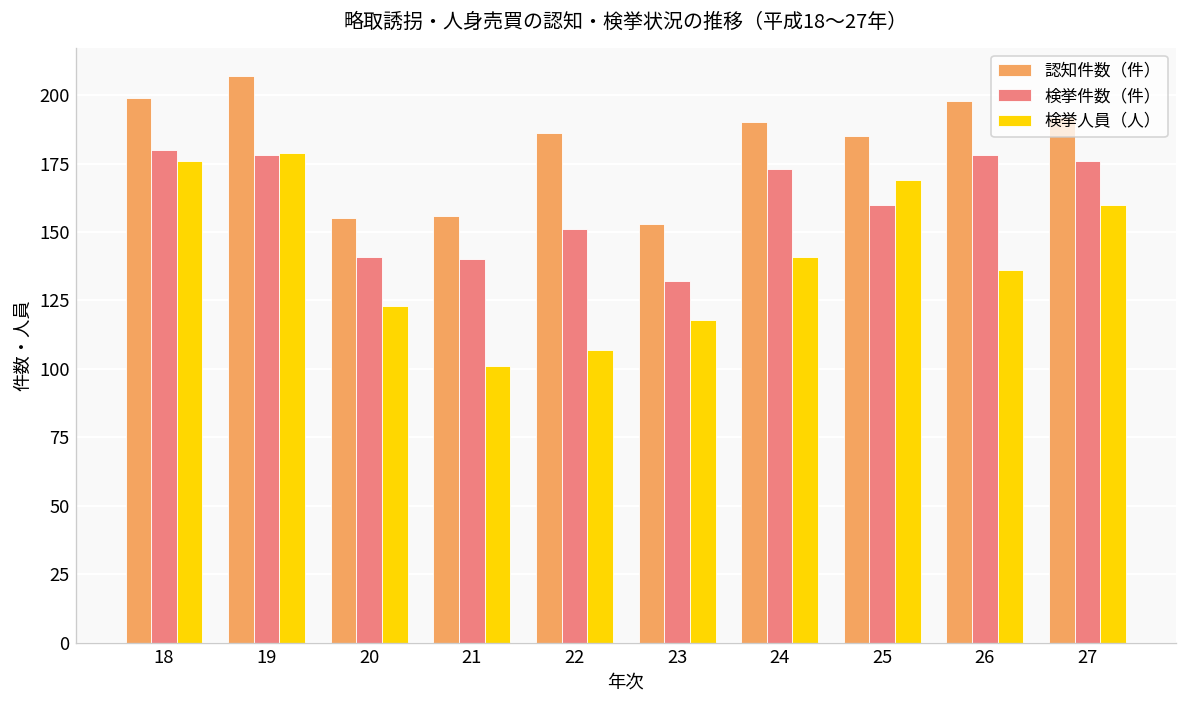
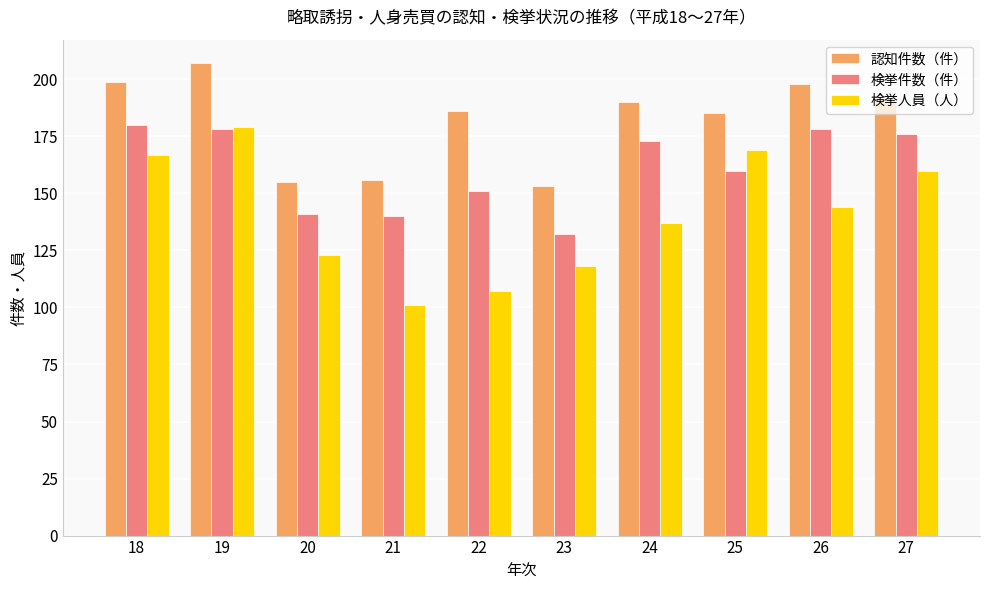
  {
    "検挙人員（人）": {
-     "18": 176,
+     "18": 167,
      "19": 179,
      "20": 123,
      "21": 101,
      "22": 107,
      "23": 118,
-     "24": 141,
+     "24": 137,
      "25": 169,
-     "26": 136,
+     "26": 144,
      "27": 160
    }
  }
